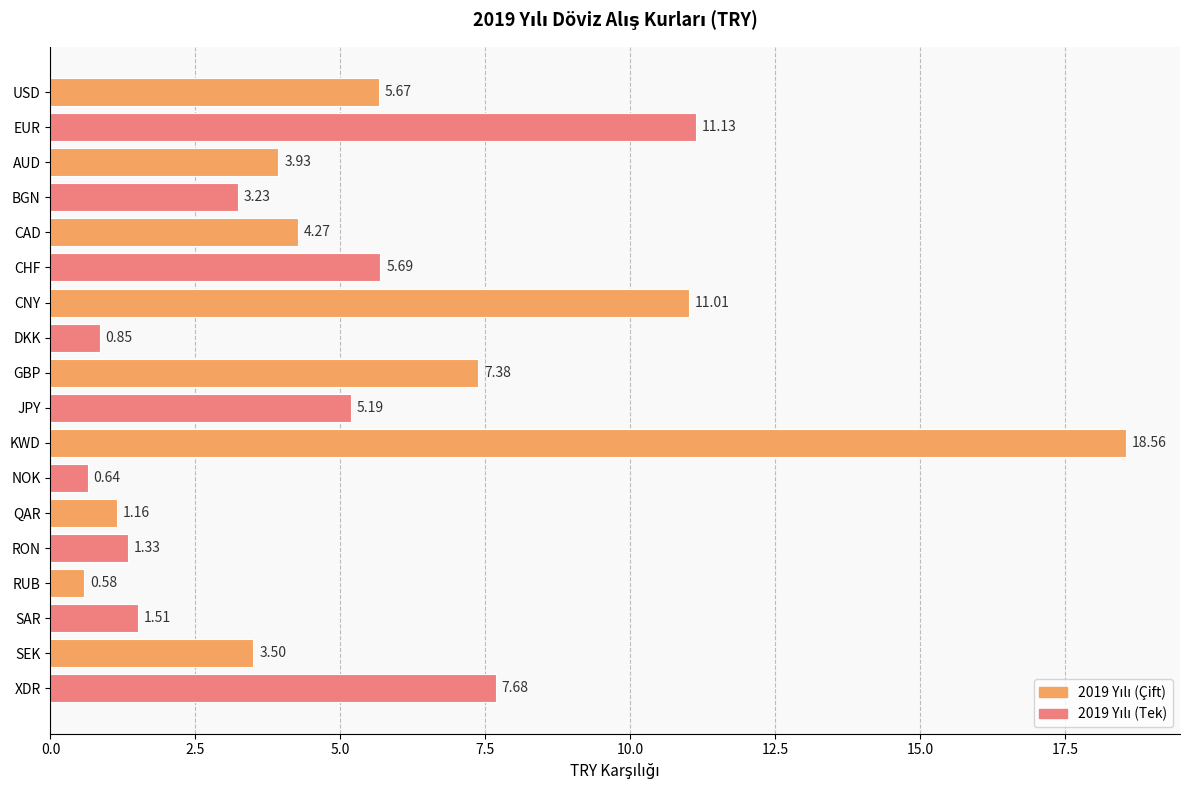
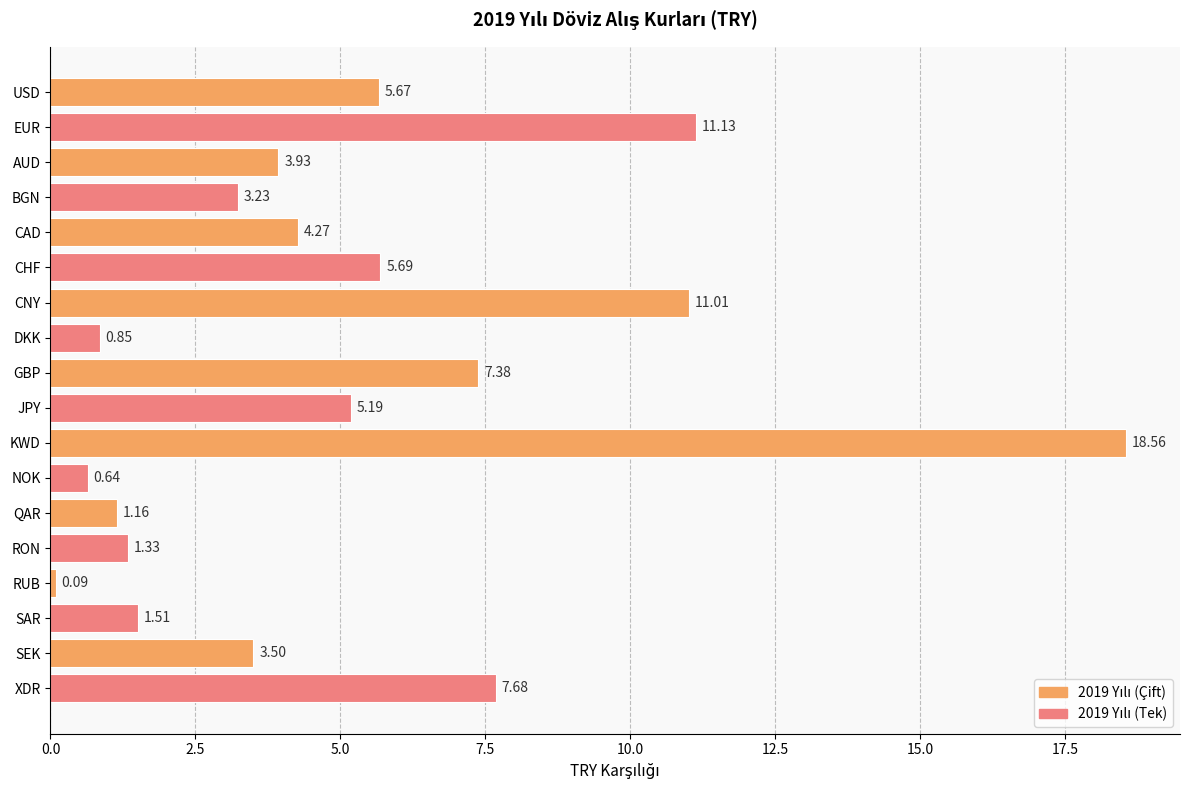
  {
    "USD": 5.67,
    "EUR": 11.13,
    "AUD": 3.93,
    "BGN": 3.23,
    "CAD": 4.27,
    "CHF": 5.69,
    "CNY": 11.01,
    "DKK": 0.85,
    "GBP": 7.38,
    "JPY": 5.19,
    "KWD": 18.56,
    "NOK": 0.64,
    "QAR": 1.16,
    "RON": 1.33,
-   "RUB": 0.58,
+   "RUB": 0.09,
    "SAR": 1.51,
    "SEK": 3.50,
    "XDR": 7.68
  }
